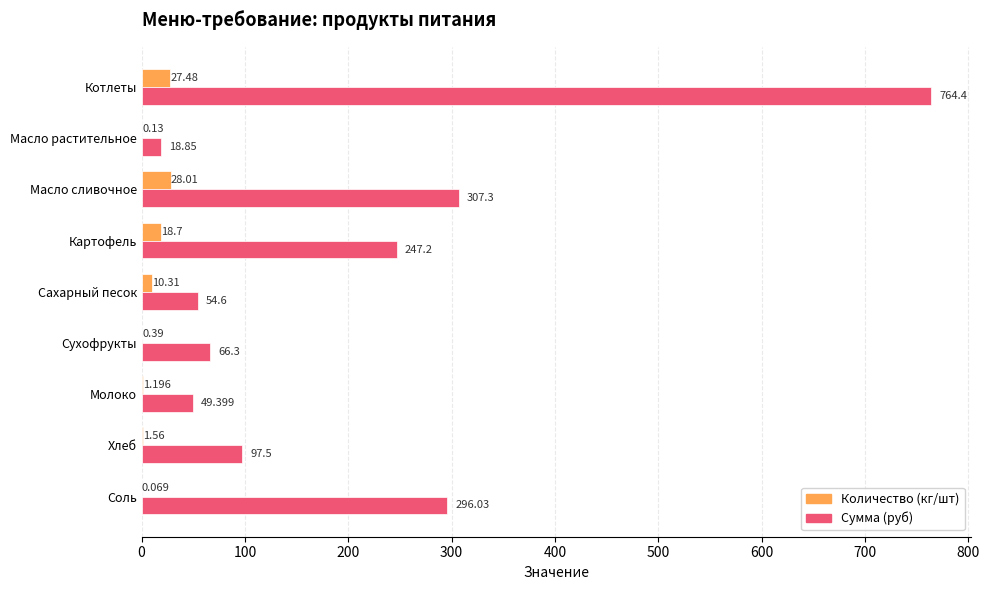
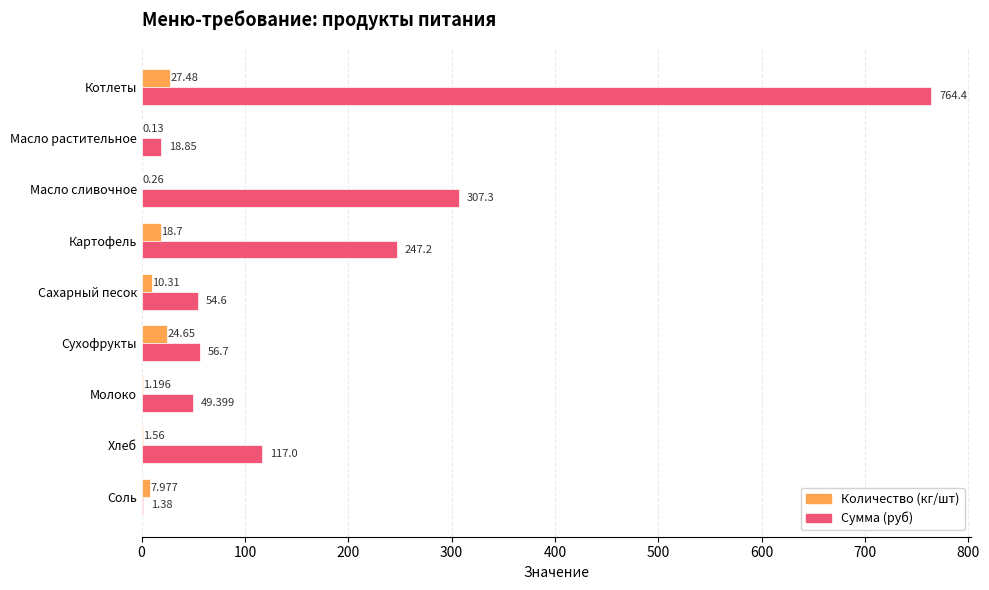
  {
    "Количество (кг/шт)": {
      "Котлеты": 27.48,
      "Масло растительное": 0.13,
-     "Масло сливочное": 28.01,
+     "Масло сливочное": 0.26,
      "Картофель": 18.7,
      "Сахарный песок": 10.31,
-     "Сухофрукты": 0.39,
+     "Сухофрукты": 24.65,
      "Молоко": 1.196,
      "Хлеб": 1.56,
-     "Соль": 0.069
+     "Соль": 7.977
    },
    "Сумма (руб)": {
      "Котлеты": 764.4,
      "Масло растительное": 18.85,
      "Масло сливочное": 307.3,
      "Картофель": 247.2,
      "Сахарный песок": 54.6,
-     "Сухофрукты": 66.3,
+     "Сухофрукты": 56.7,
      "Молоко": 49.399,
-     "Хлеб": 97.5,
-     "Соль": 296.03
+     "Хлеб": 117.0,
+     "Соль": 1.38
    }
  }
